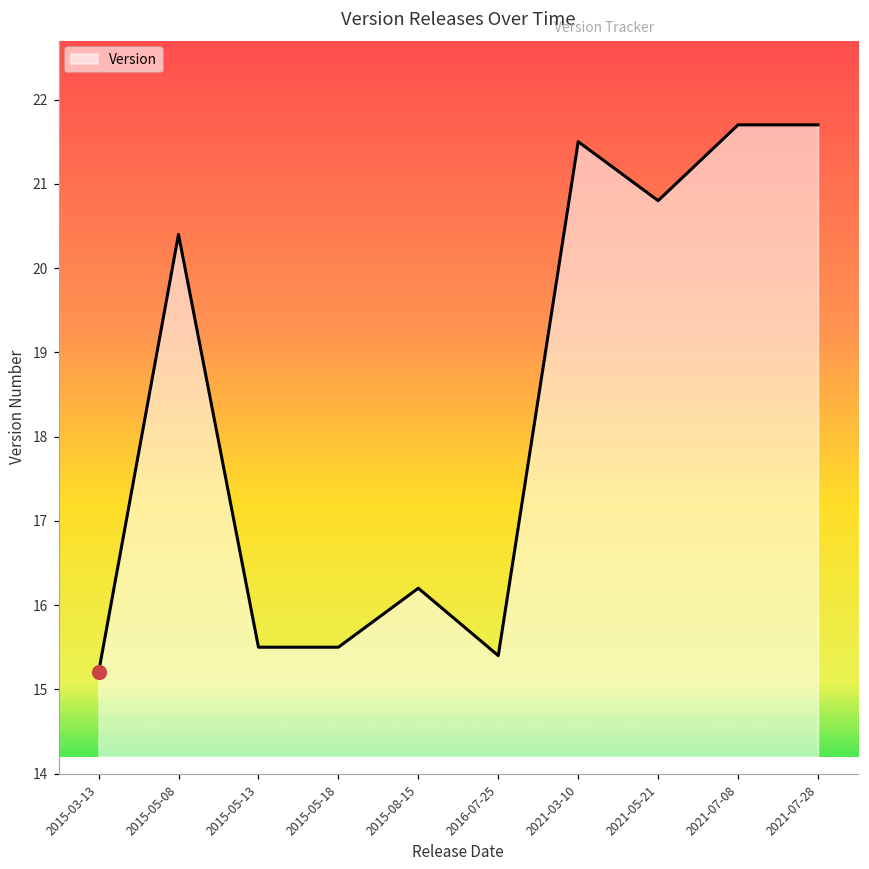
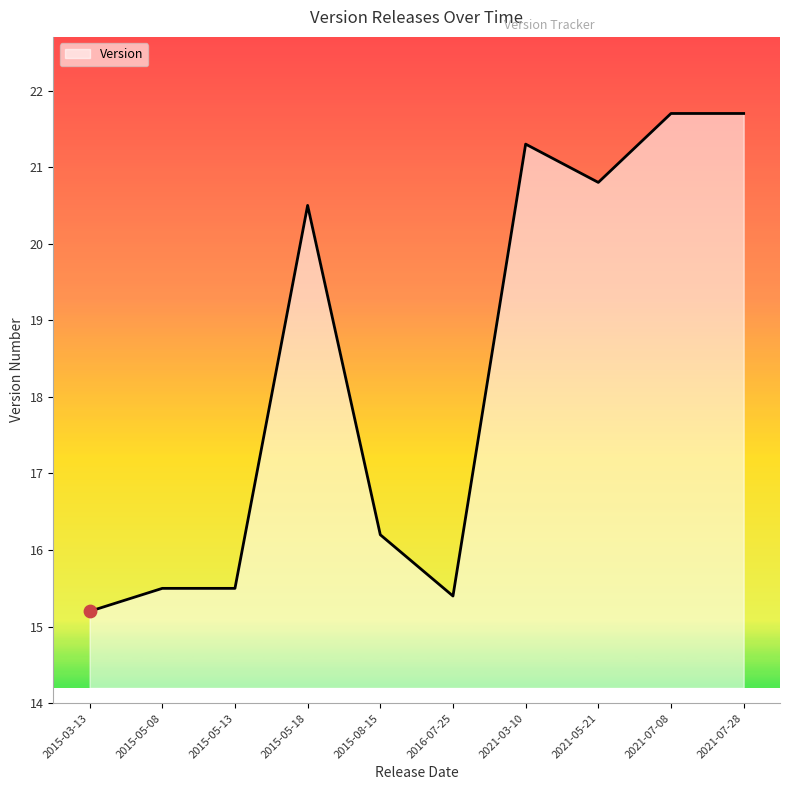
  {
    "Version": {
-     "2015-05-08": 20.4,
+     "2015-05-08": 15.5,
      "2015-05-13": 15.5,
-     "2015-05-18": 15.5,
+     "2015-05-18": 20.5,
      "2015-08-15": 16.2,
      "2016-07-25": 15.4,
-     "2021-03-10": 21.5,
+     "2021-03-10": 21.3,
      "2021-05-21": 20.8,
      "2021-07-08": 21.7,
      "2021-07-28": 21.7
    }
  }
